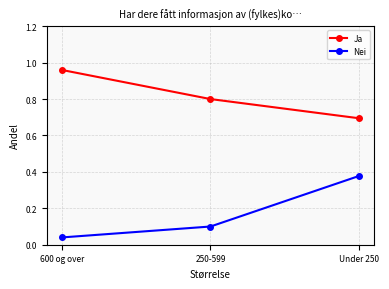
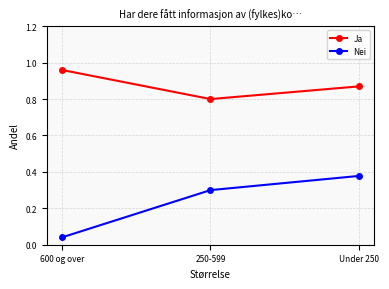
  {
    "Ja": {
      "600 og over": 0.96,
      "250-599": 0.80,
-     "Under 250": 0.69
+     "Under 250": 0.87
    },
    "Nei": {
      "600 og over": 0.04,
-     "250-599": 0.1,
+     "250-599": 0.3,
      "Under 250": 0.38
    }
  }
